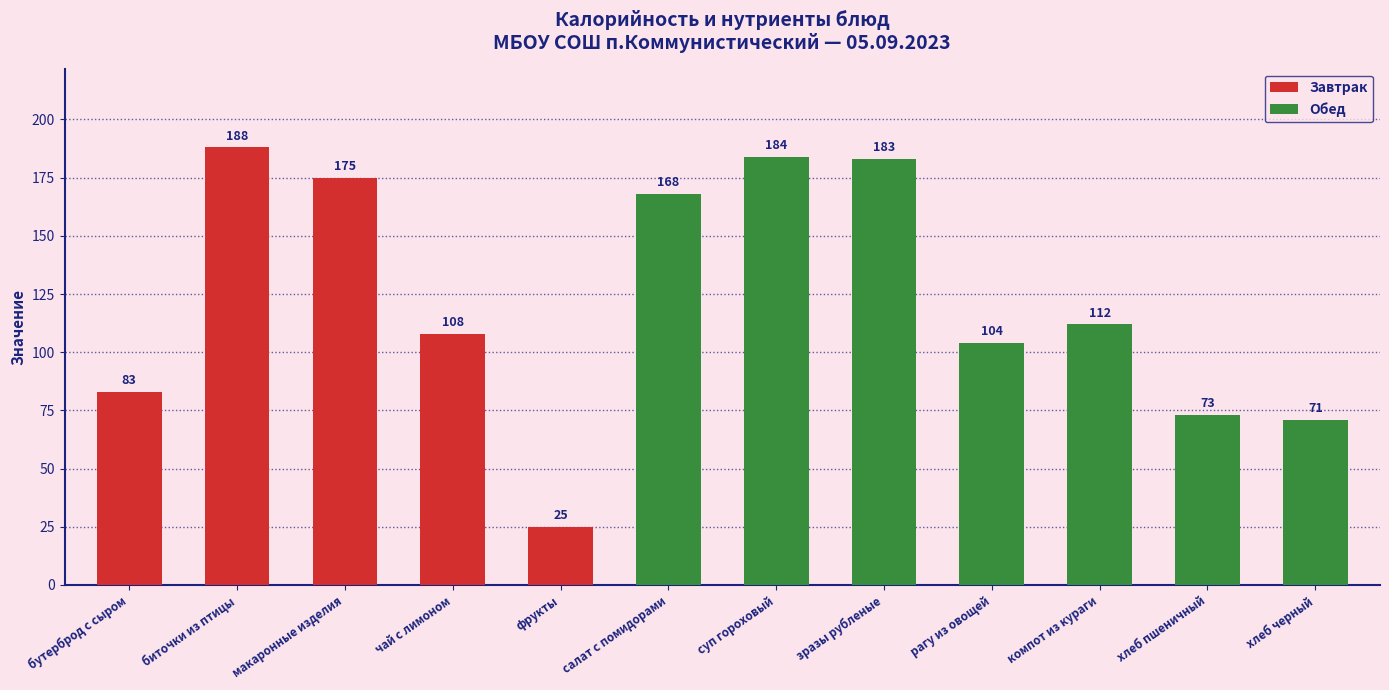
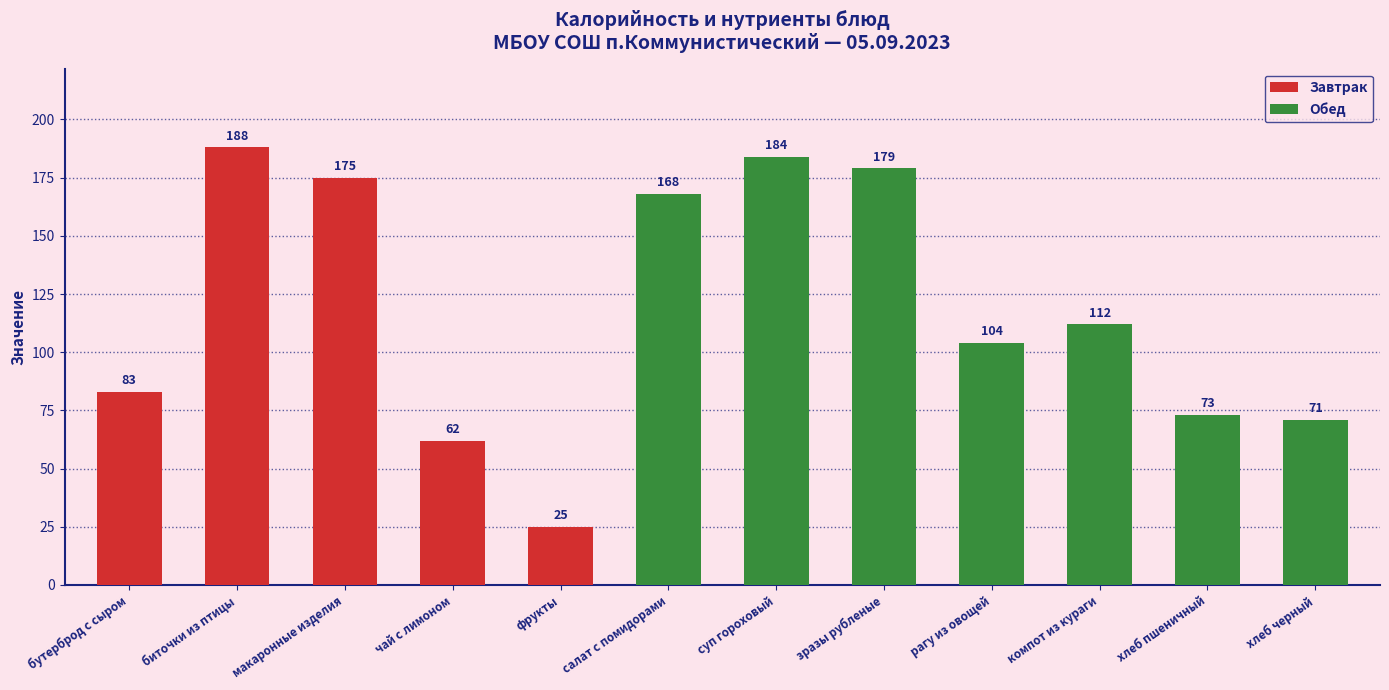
  {
    "бутерброд с сыром": 83,
    "биточки из птицы": 188,
    "макаронные изделия": 175,
-   "чай с лимоном": 108,
+   "чай с лимоном": 62,
    "фрукты": 25,
    "салат с помидорами": 168,
    "суп гороховый": 184,
-   "зразы рубленые": 183,
+   "зразы рубленые": 179,
    "рагу из овощей": 104,
    "компот из кураги": 112,
    "хлеб пшеничный": 73,
    "хлеб черный": 71
  }
